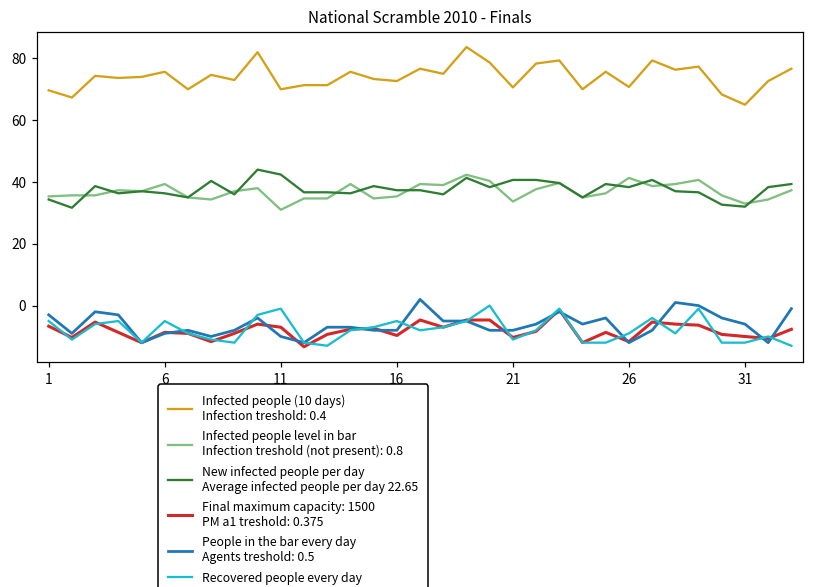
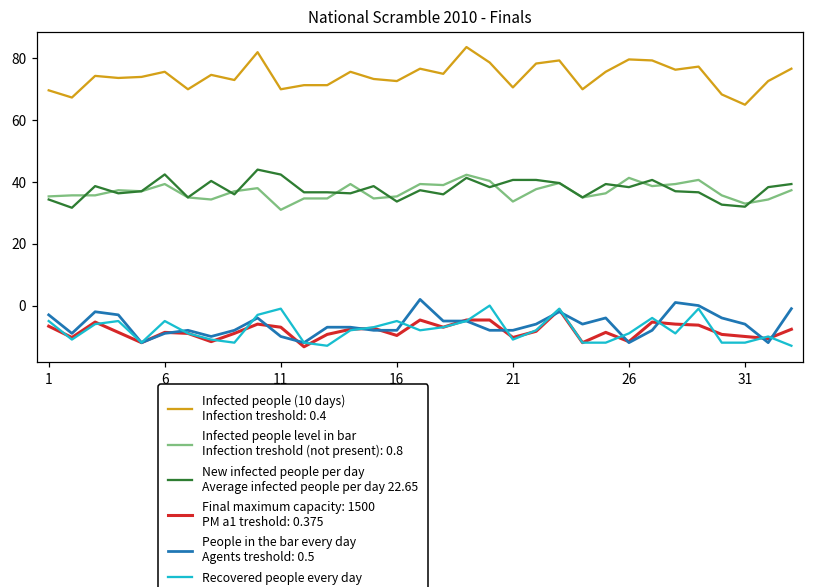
  {
    "Infected people (10 days) Infection treshold: 0.4": {
      "1": 70,
      "6": 76,
      "11": 70,
      "16": 73,
      "21": 71,
-     "26": 71,
+     "26": 80,
      "31": 65
    },
    "Infected people level in bar Infection treshold (not present): 0.8": {
      "1": 35,
      "6": 39,
      "11": 31,
      "16": 35,
      "21": 34,
      "26": 41,
      "31": 33
    },
    "New infected people per day Average infected people per day 22.65": {
      "1": 34,
-     "6": 36,
+     "6": 42,
      "11": 42,
-     "16": 37,
+     "16": 34,
      "21": 41,
      "26": 38,
      "31": 32
    },
    "Final maximum capacity: 1500 PM a1 treshold: 0.375": {
      "1": -7,
      "11": -7,
      "16": -10,
      "31": -10
    },
    "People in the bar every day Agents treshold: 0.5": {
      "1": -3,
      "11": -10,
      "16": -8,
      "21": -8,
      "31": -6
    },
    "Recovered people every day": {
      "1": -5,
      "6": -5,
      "11": -1,
      "16": -5,
      "26": -9,
      "31": -12
    }
  }
